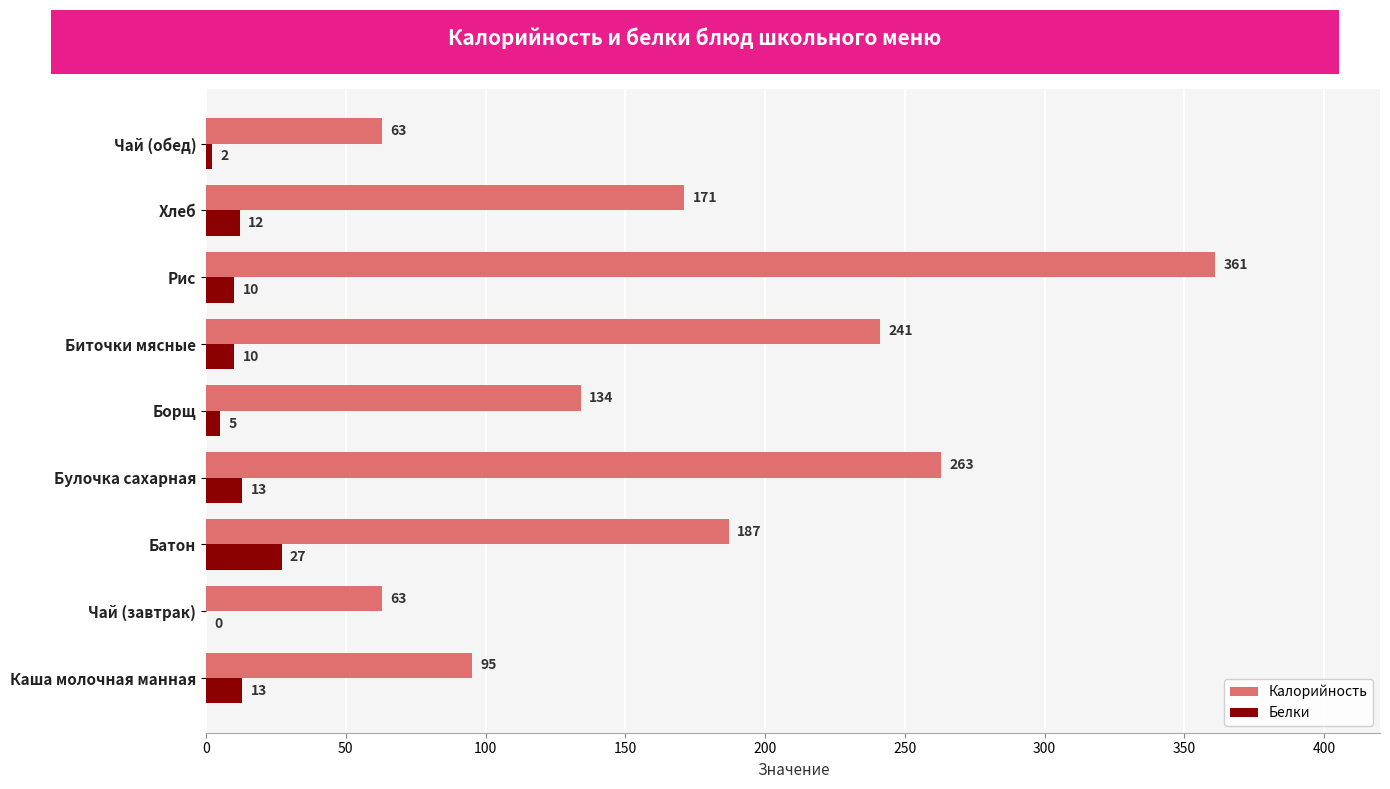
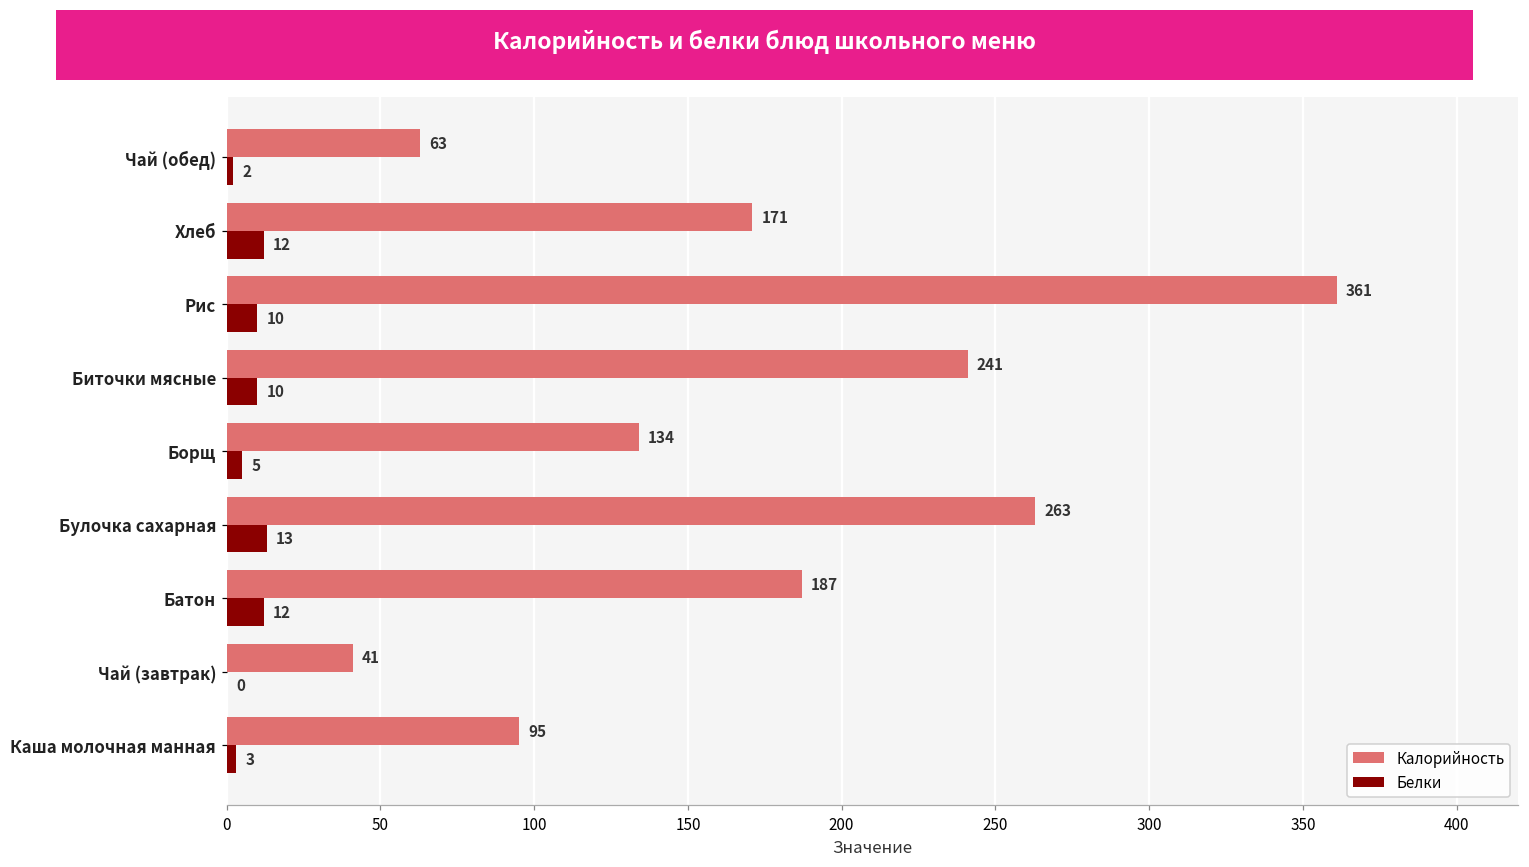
  {
    "Калорийность": {
      "Чай (обед)": 63,
      "Хлеб": 171,
      "Рис": 361,
      "Биточки мясные": 241,
      "Борщ": 134,
      "Булочка сахарная": 263,
      "Батон": 187,
-     "Чай (завтрак)": 63,
+     "Чай (завтрак)": 41,
      "Каша молочная манная": 95
    },
    "Белки": {
      "Чай (обед)": 2,
      "Хлеб": 12,
      "Рис": 10,
      "Биточки мясные": 10,
      "Борщ": 5,
      "Булочка сахарная": 13,
-     "Батон": 27,
+     "Батон": 12,
      "Чай (завтрак)": 0,
-     "Каша молочная манная": 13
+     "Каша молочная манная": 3
    }
  }
